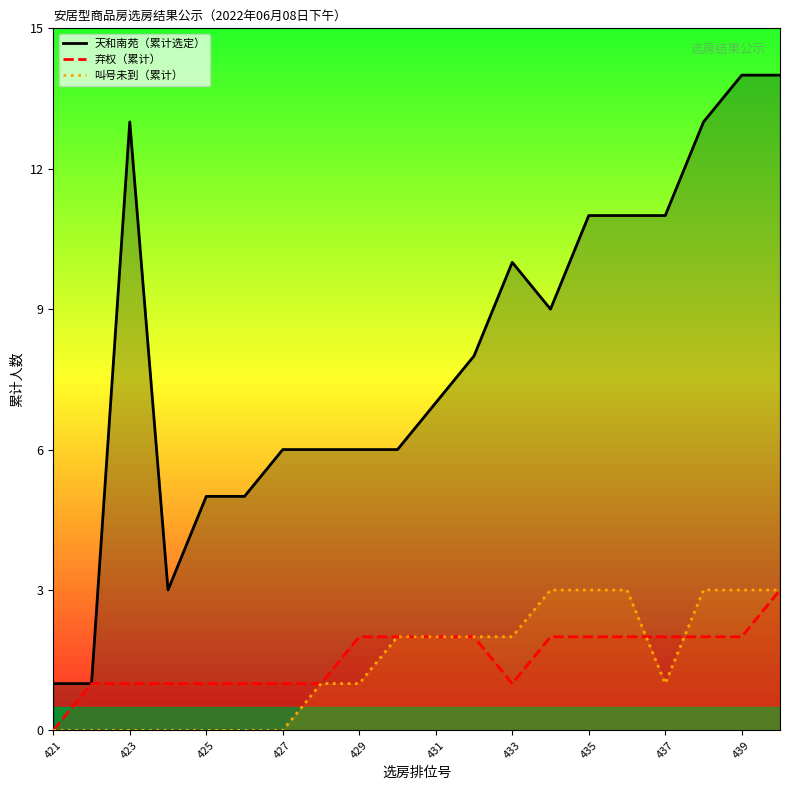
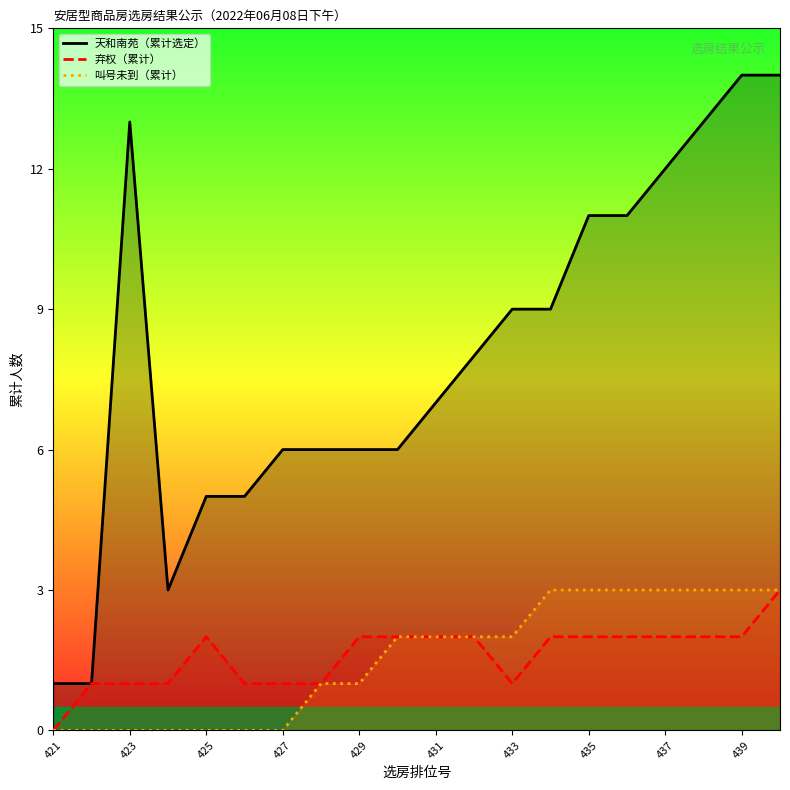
  {
    "天和南苑（累计选定）": {
      "421": 1,
      "423": 13,
      "425": 5,
      "427": 6,
      "429": 6,
      "431": 7,
-     "433": 10,
+     "433": 9,
      "435": 11,
-     "437": 11,
+     "437": 12,
      "439": 14
    },
    "弃权（累计）": {
      "423": 1,
-     "425": 1,
+     "425": 2,
      "427": 1,
      "429": 2,
      "433": 1,
      "435": 2,
      "437": 2,
      "439": 2
    },
    "叫号未到（累计）": {
      "429": 1,
      "433": 2,
      "435": 3,
-     "437": 1,
+     "437": 3,
      "439": 3
    }
  }
